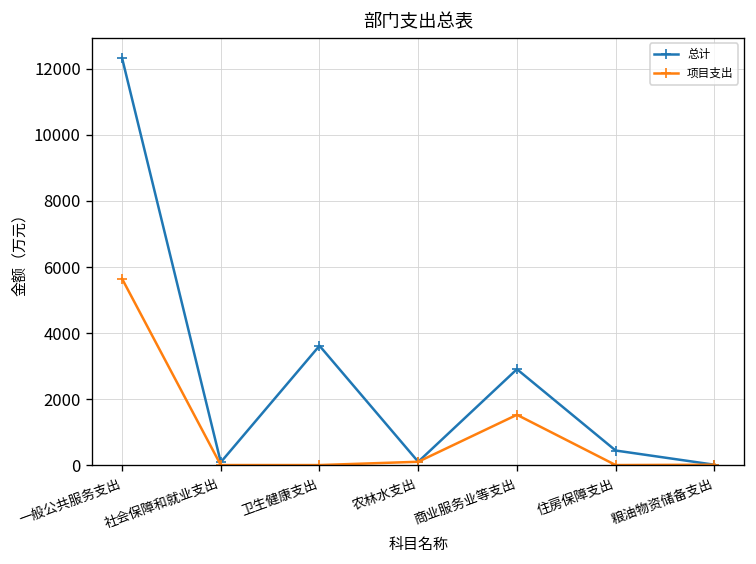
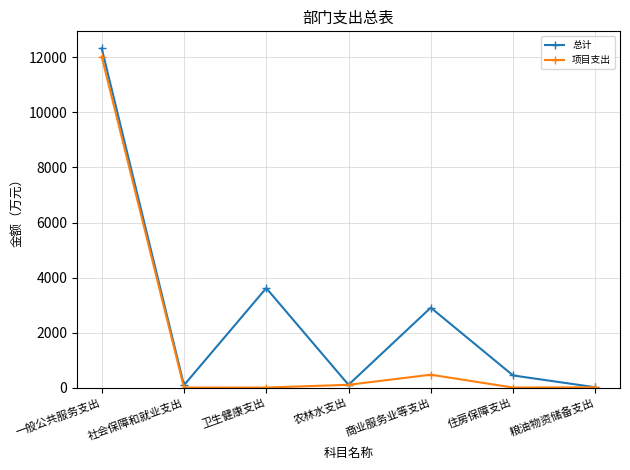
  {
    "总计": {
      "一般公共服务支出": 12300,
      "卫生健康支出": 3600,
      "商业服务业等支出": 2900,
      "住房保障支出": 400
    },
    "项目支出": {
-     "一般公共服务支出": 5600,
+     "一般公共服务支出": 12000,
      "卫生健康支出": 0,
-     "商业服务业等支出": 1500,
+     "商业服务业等支出": 500,
      "住房保障支出": 0
    }
  }
